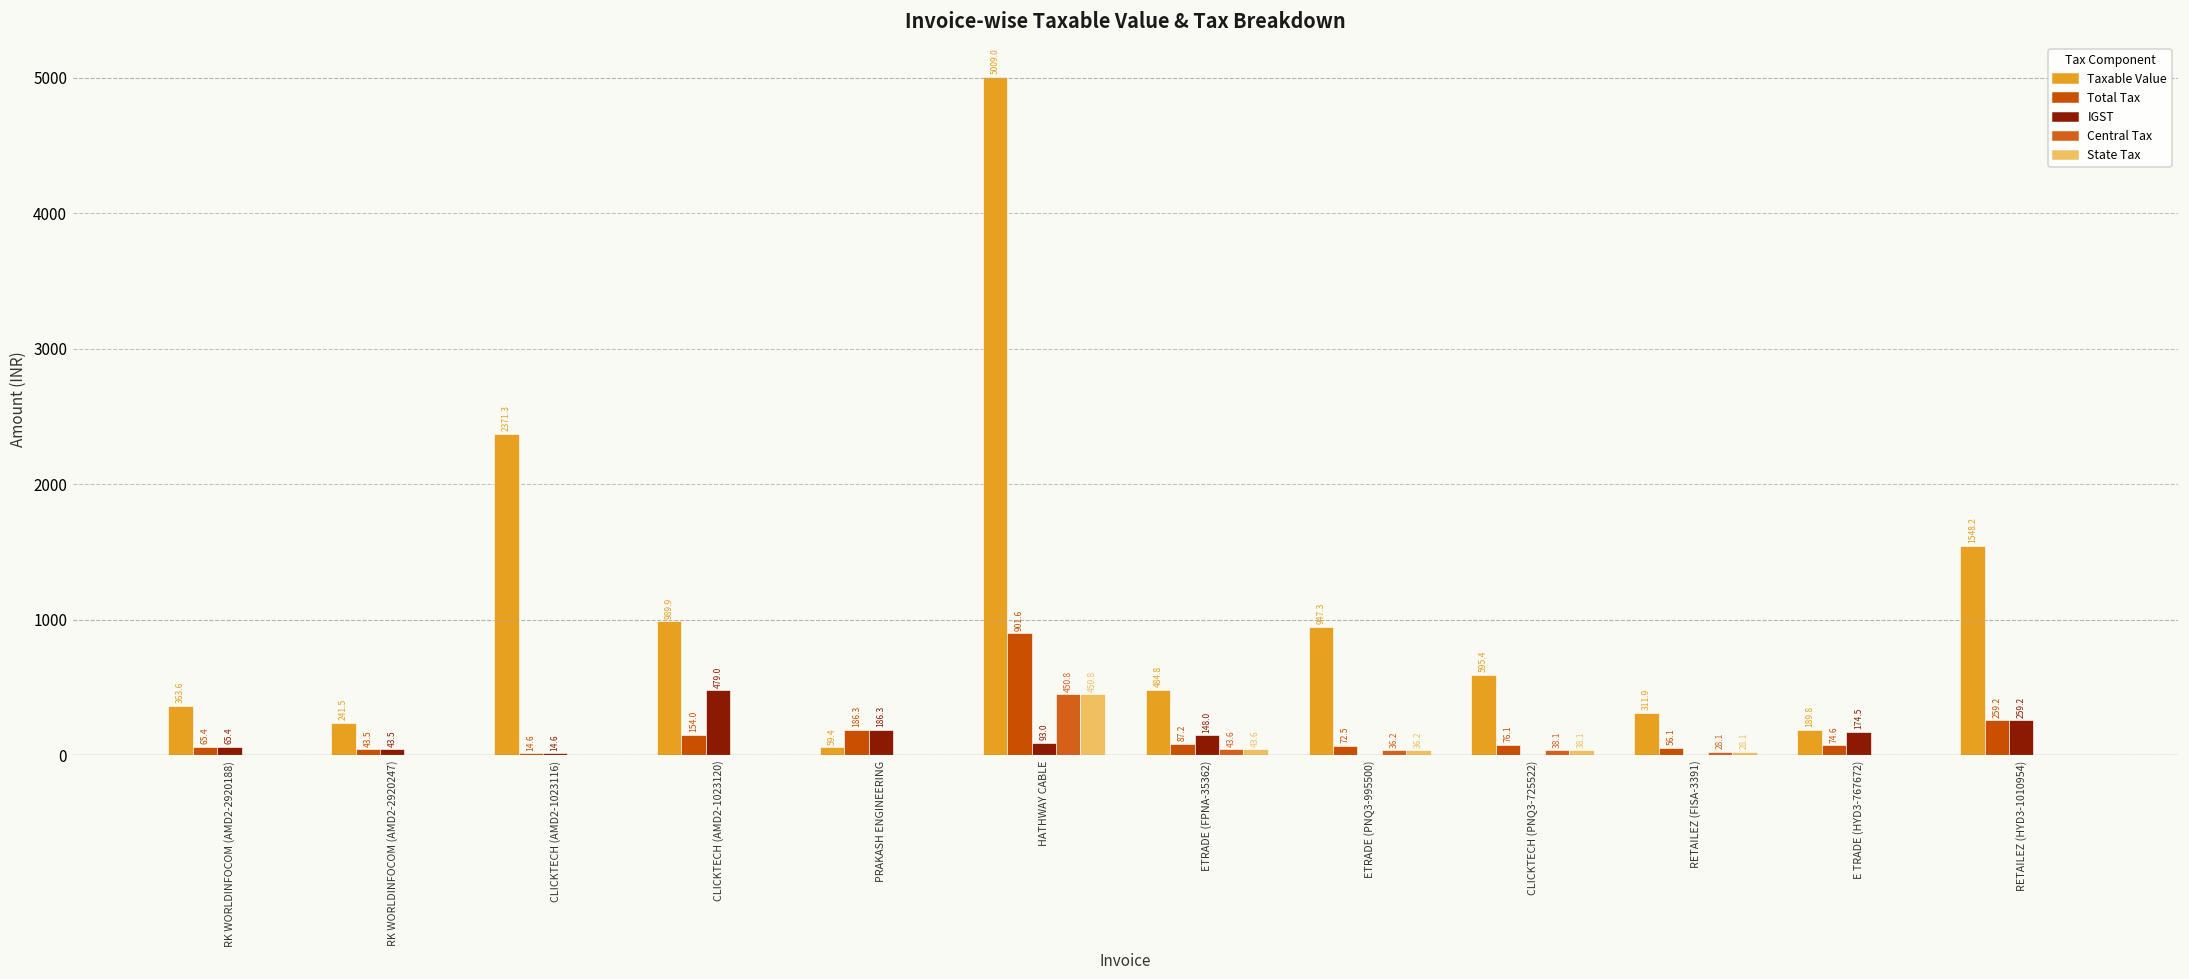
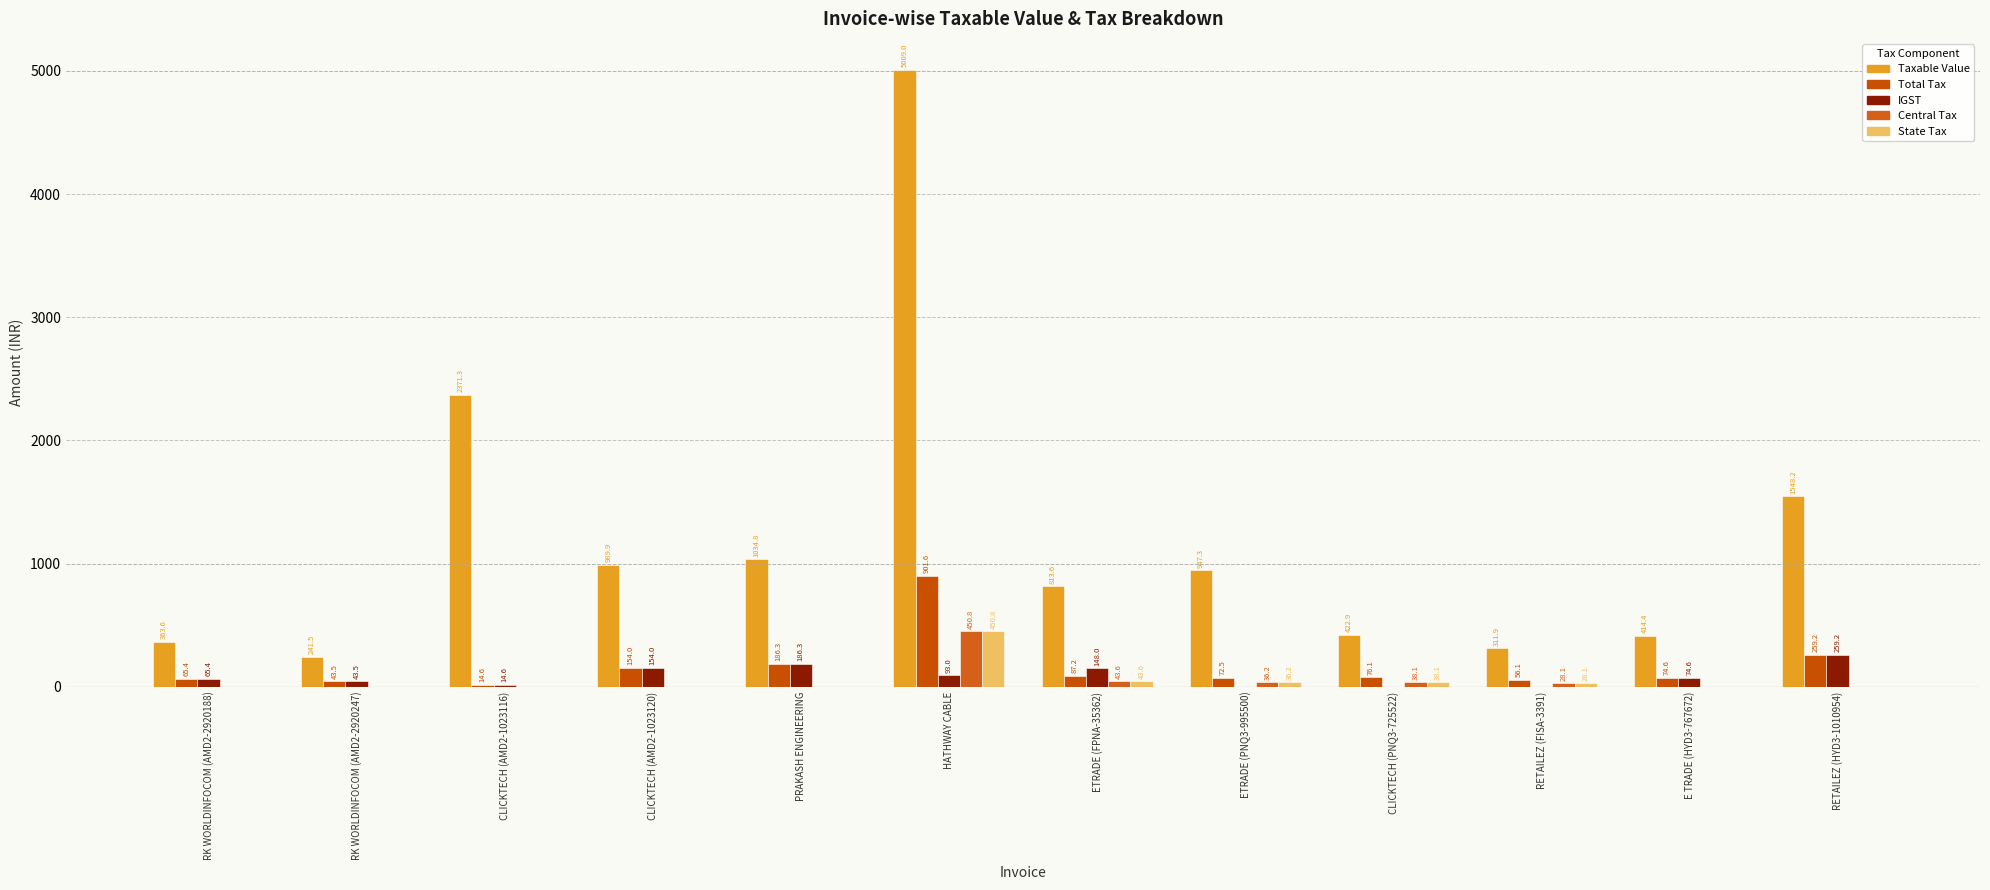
  {
    "Taxable Value": {
      "RK WORLDINFOCOM (AMD2-2920188)": 363.6,
      "RK WORLDINFOCOM (AMD2-2920247)": 241.5,
      "CLICKTECH (AMD2-1023116)": 2371.3,
      "CLICKTECH (AMD2-1023120)": 989.9,
-     "PRAKASH ENGINEERING": 59.4,
+     "PRAKASH ENGINEERING": 1034.8,
      "HATHWAY CABLE": 5009.0,
-     "ETRADE (FPNA-35362)": 484.8,
+     "ETRADE (FPNA-35362)": 813.6,
      "ETRADE (PNQ3-995500)": 947.3,
-     "CLICKTECH (PNQ3-725522)": 595.4,
+     "CLICKTECH (PNQ3-725522)": 422.9,
      "RETAILEZ (FISA-3391)": 311.9,
-     "E TRADE (HYD3-767672)": 189.8,
+     "E TRADE (HYD3-767672)": 414.4,
      "RETAILEZ (HYD3-1010954)": 1548.2
    },
    "IGST": {
      "RK WORLDINFOCOM (AMD2-2920188)": 65.4,
      "RK WORLDINFOCOM (AMD2-2920247)": 43.5,
      "CLICKTECH (AMD2-1023116)": 14.6,
-     "CLICKTECH (AMD2-1023120)": 479.0,
+     "CLICKTECH (AMD2-1023120)": 154.0,
      "PRAKASH ENGINEERING": 186.3,
      "HATHWAY CABLE": 93.0,
      "ETRADE (FPNA-35362)": 148.0,
-     "E TRADE (HYD3-767672)": 174.5,
+     "E TRADE (HYD3-767672)": 74.6,
      "RETAILEZ (HYD3-1010954)": 259.2
    },
    "State Tax": {
      "HATHWAY CABLE": 450.8,
      "ETRADE (FPNA-35362)": 43.6,
      "ETRADE (PNQ3-995500)": 36.2,
      "CLICKTECH (PNQ3-725522)": 38.1,
      "RETAILEZ (FISA-3391)": 28.1
    }
  }
